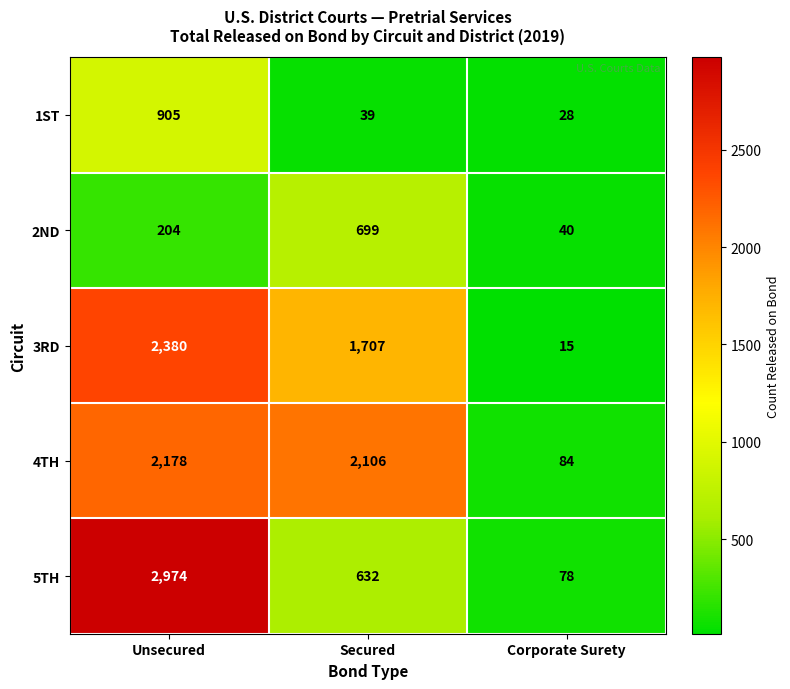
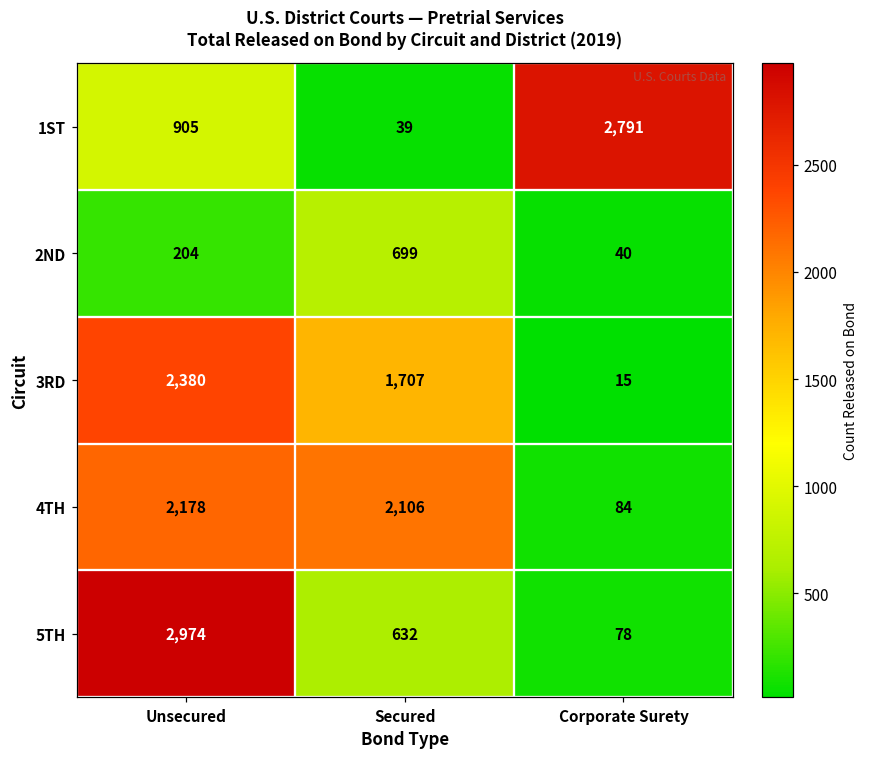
  {
    "1ST": {
      "Unsecured": "905",
      "Secured": "39",
-     "Corporate Surety": "28"
+     "Corporate Surety": "2,791"
    },
    "2ND": {
      "Unsecured": "204",
      "Secured": "699",
      "Corporate Surety": "40"
    },
    "3RD": {
      "Unsecured": "2,380",
      "Secured": "1,707",
      "Corporate Surety": "15"
    },
    "4TH": {
      "Unsecured": "2,178",
      "Secured": "2,106",
      "Corporate Surety": "84"
    },
    "5TH": {
      "Unsecured": "2,974",
      "Secured": "632",
      "Corporate Surety": "78"
    }
  }
